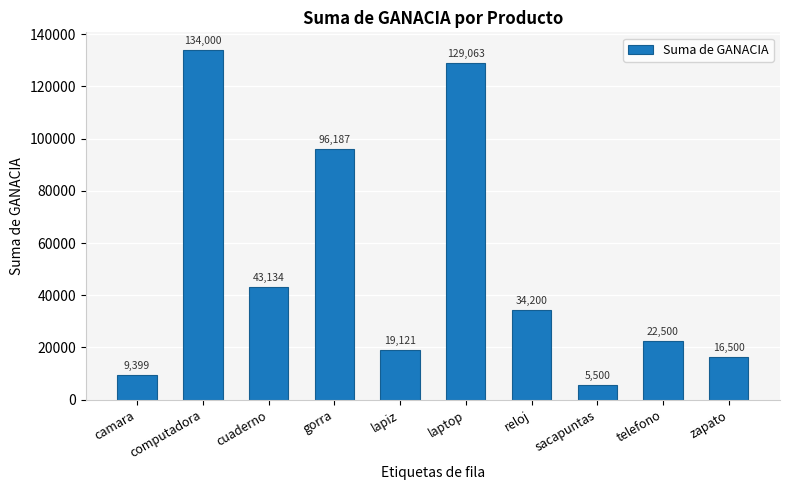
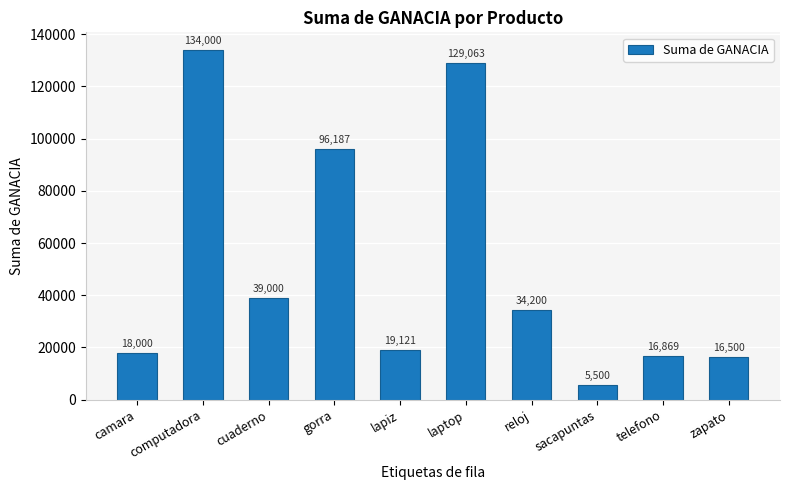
  {
-   "camara": "9,399",
+   "camara": "18,000",
    "computadora": "134,000",
-   "cuaderno": "43,134",
+   "cuaderno": "39,000",
    "gorra": "96,187",
    "lapiz": "19,121",
    "laptop": "129,063",
    "reloj": "34,200",
    "sacapuntas": "5,500",
-   "telefono": "22,500",
+   "telefono": "16,869",
    "zapato": "16,500"
  }
